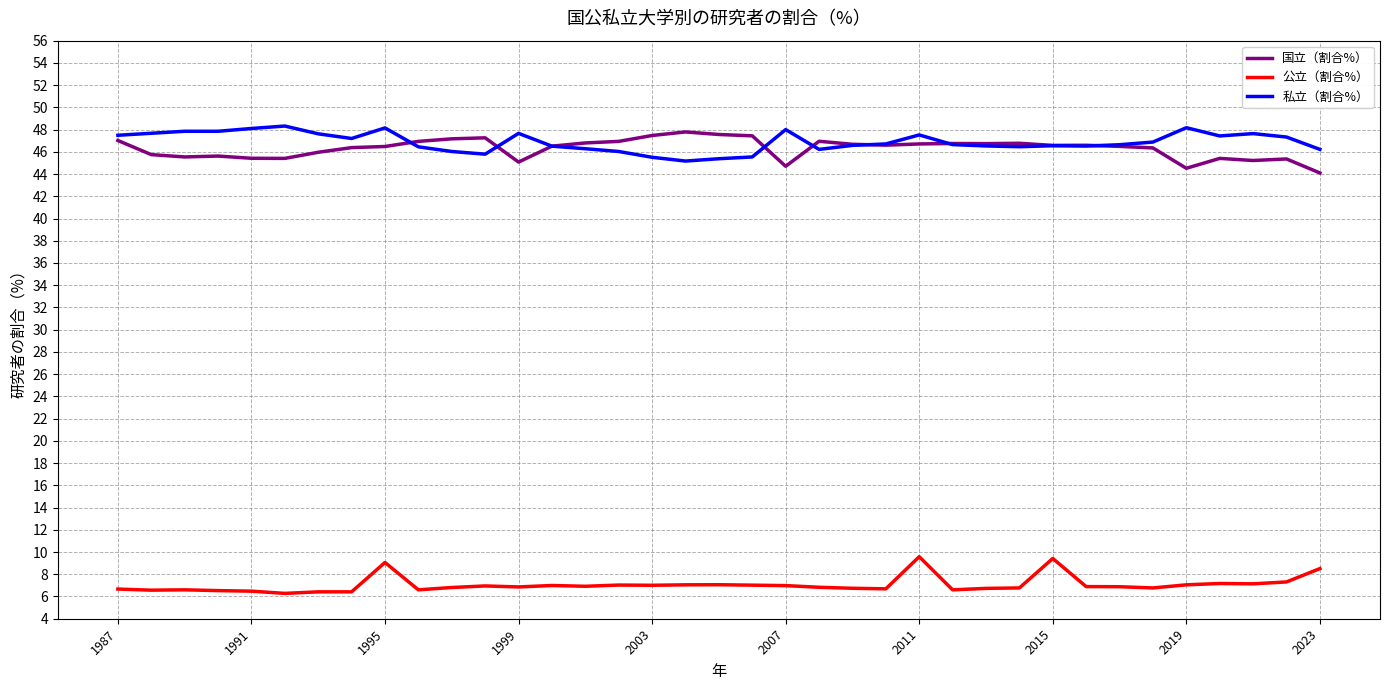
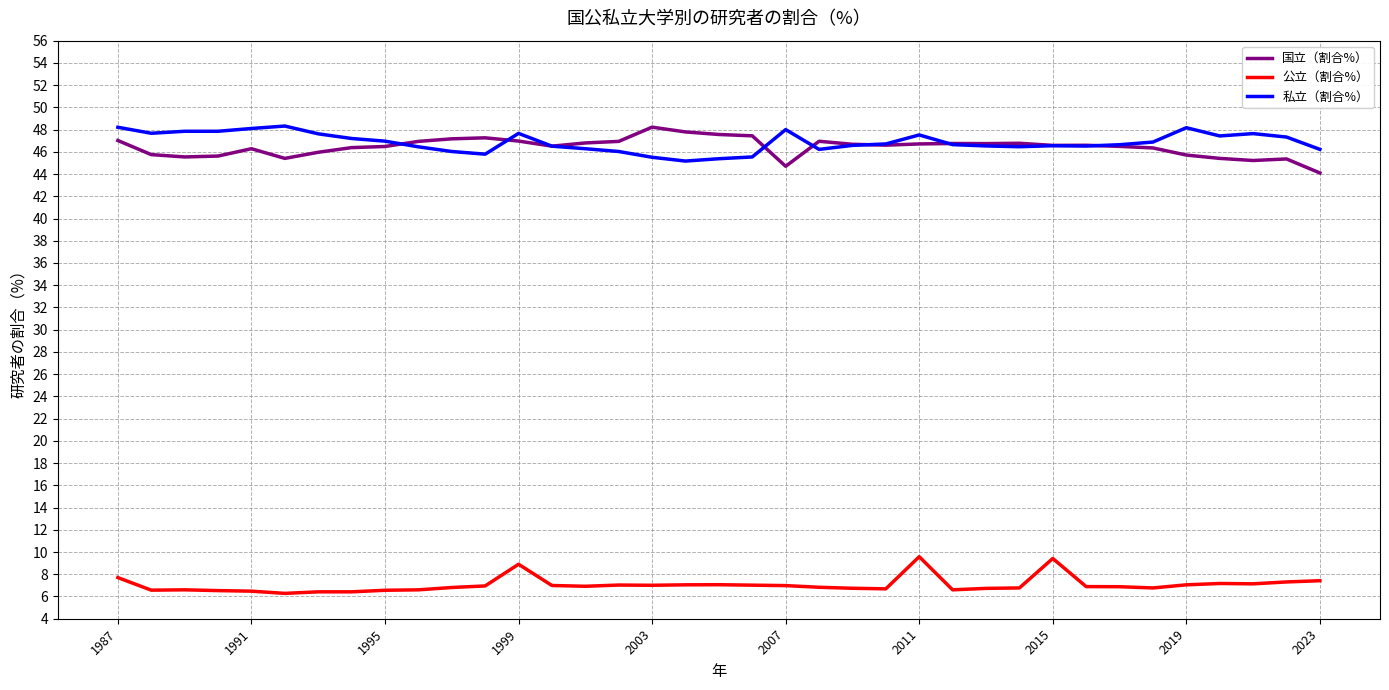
  {
    "国立（割合%）": {
      "1987": 47.0,
-     "1991": 45.4,
+     "1991": 46.3,
      "1995": 46.5,
-     "1999": 45.1,
-     "2003": 47.5,
+     "1999": 47.0,
+     "2003": 48.2,
      "2007": 44.7,
      "2011": 46.7,
-     "2019": 44.5,
+     "2019": 45.7,
      "2023": 44.1
    },
    "公立（割合%）": {
-     "1987": 6.7,
+     "1987": 7.7,
      "1991": 6.5,
-     "1995": 9.1,
-     "1999": 6.9,
+     "1995": 6.6,
+     "1999": 8.9,
      "2003": 7.0,
      "2007": 7.0,
      "2011": 9.6,
      "2015": 9.4,
      "2019": 7.1,
-     "2023": 8.5
+     "2023": 7.4
    },
    "私立（割合%）": {
-     "1987": 47.5,
+     "1987": 48.2,
      "1991": 48.1,
-     "1995": 48.2,
+     "1995": 47.0,
      "1999": 47.7,
      "2003": 45.5,
      "2007": 48.0,
      "2011": 47.5,
      "2019": 48.2,
      "2023": 46.2
    }
  }
